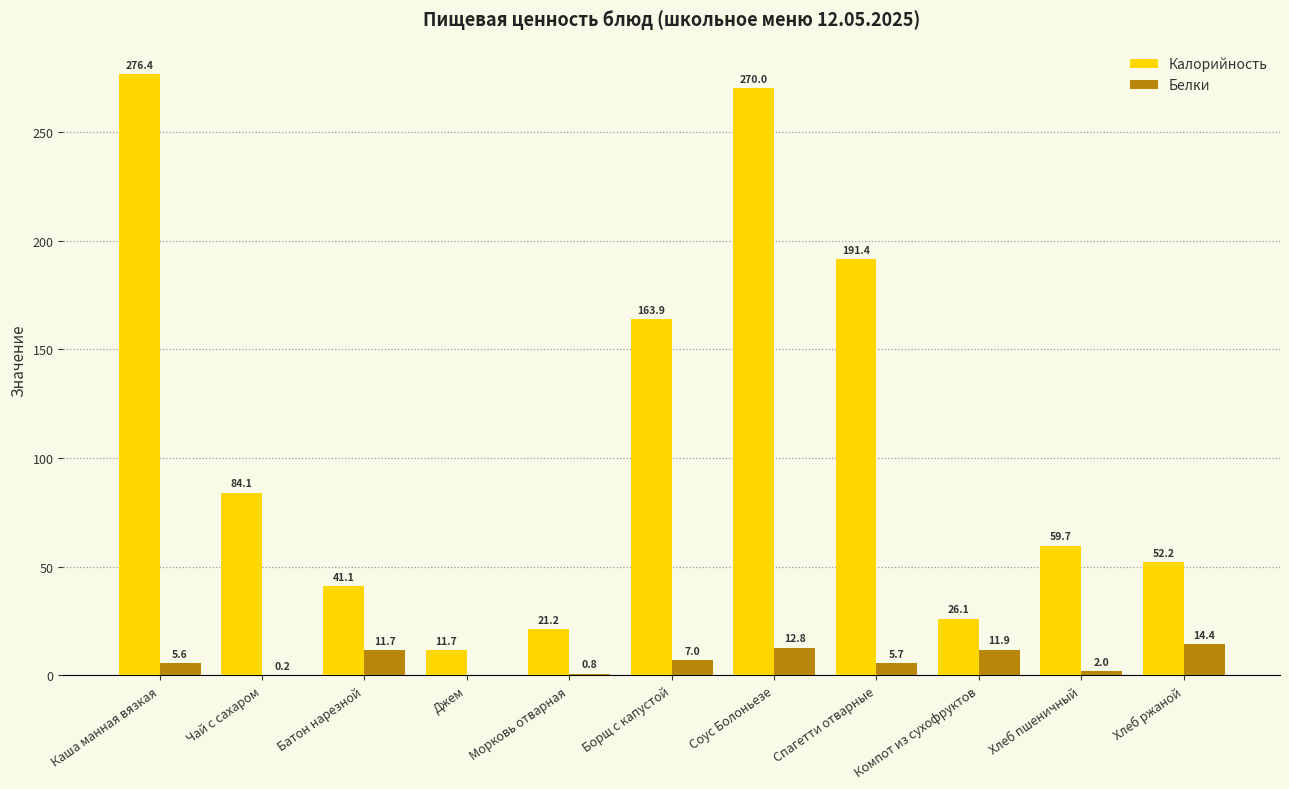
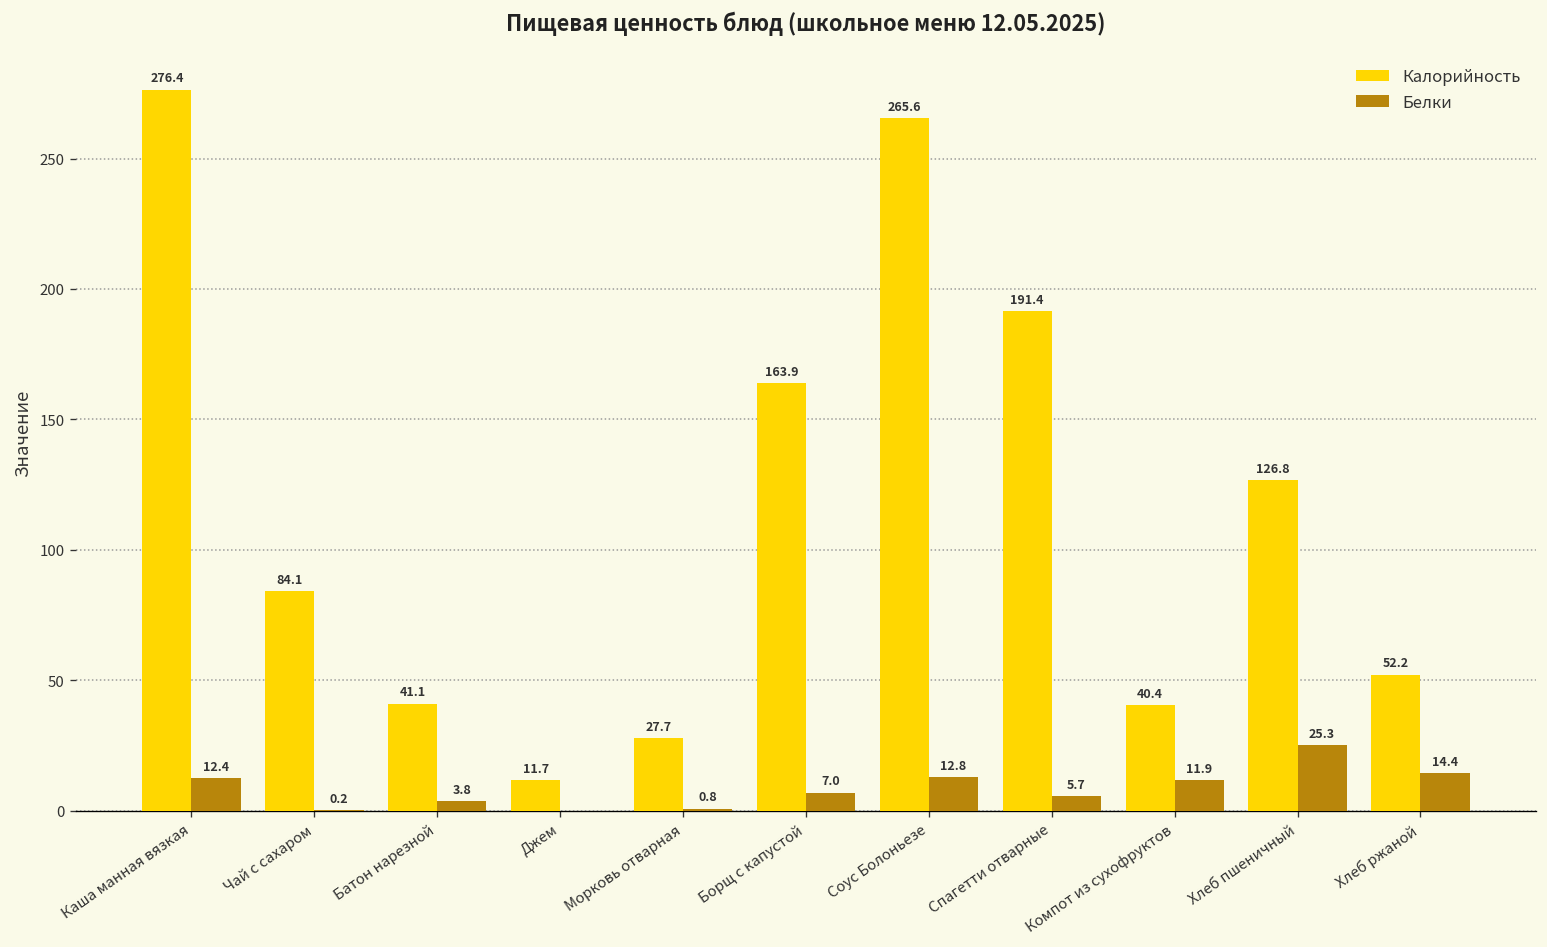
  {
    "Калорийность": {
      "Каша манная вязкая": 276.4,
      "Чай с сахаром": 84.1,
      "Батон нарезной": 41.1,
      "Джем": 11.7,
-     "Морковь отварная": 21.2,
+     "Морковь отварная": 27.7,
      "Борщ с капустой": 163.9,
-     "Соус Болоньезе": 270.0,
+     "Соус Болоньезе": 265.6,
      "Спагетти отварные": 191.4,
-     "Компот из сухофруктов": 26.1,
-     "Хлеб пшеничный": 59.7,
+     "Компот из сухофруктов": 40.4,
+     "Хлеб пшеничный": 126.8,
      "Хлеб ржаной": 52.2
    },
    "Белки": {
-     "Каша манная вязкая": 5.6,
+     "Каша манная вязкая": 12.4,
      "Чай с сахаром": 0.2,
-     "Батон нарезной": 11.7,
+     "Батон нарезной": 3.8,
      "Морковь отварная": 0.8,
      "Борщ с капустой": 7.0,
      "Соус Болоньезе": 12.8,
      "Спагетти отварные": 5.7,
      "Компот из сухофруктов": 11.9,
-     "Хлеб пшеничный": 2.0,
+     "Хлеб пшеничный": 25.3,
      "Хлеб ржаной": 14.4
    }
  }
